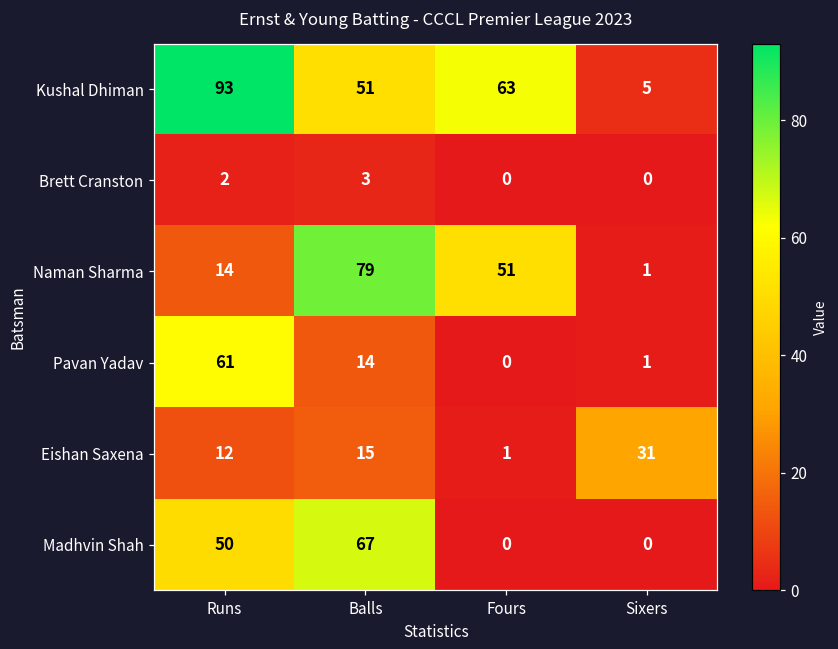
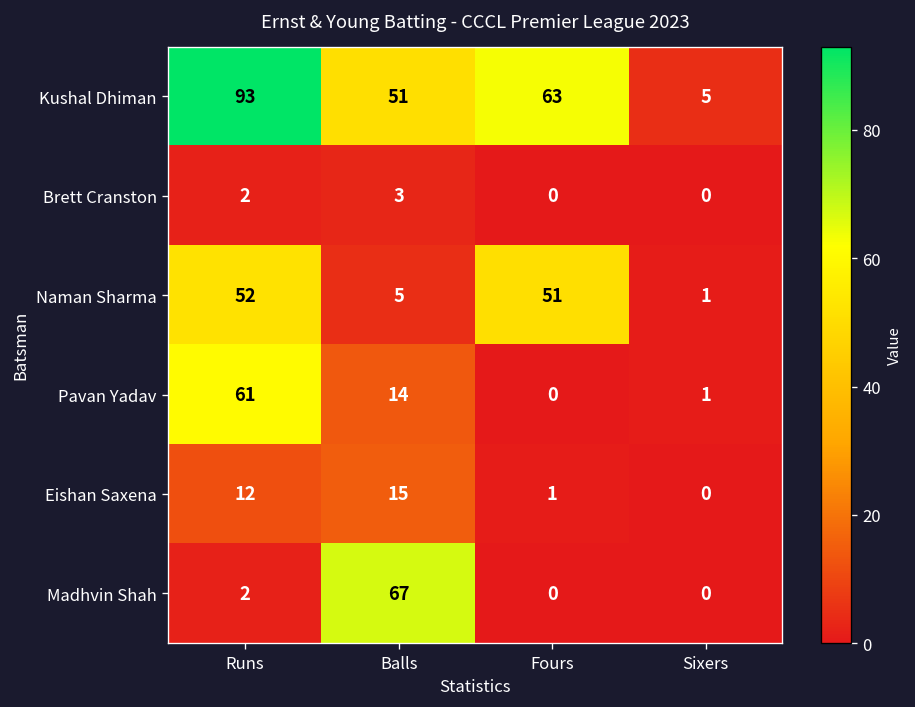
  {
    "Kushal Dhiman": {
      "Runs": 93,
      "Balls": 51,
      "Fours": 63,
      "Sixers": 5
    },
    "Brett Cranston": {
      "Runs": 2,
      "Balls": 3,
      "Fours": 0,
      "Sixers": 0
    },
    "Naman Sharma": {
-     "Runs": 14,
-     "Balls": 79,
+     "Runs": 52,
+     "Balls": 5,
      "Fours": 51,
      "Sixers": 1
    },
    "Pavan Yadav": {
      "Runs": 61,
      "Balls": 14,
      "Fours": 0,
      "Sixers": 1
    },
    "Eishan Saxena": {
      "Runs": 12,
      "Balls": 15,
      "Fours": 1,
-     "Sixers": 31
+     "Sixers": 0
    },
    "Madhvin Shah": {
-     "Runs": 50,
+     "Runs": 2,
      "Balls": 67,
      "Fours": 0,
      "Sixers": 0
    }
  }
